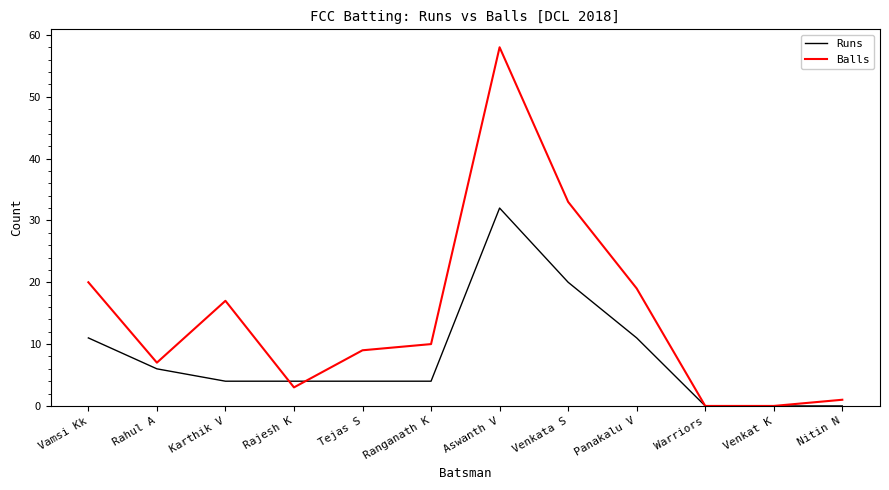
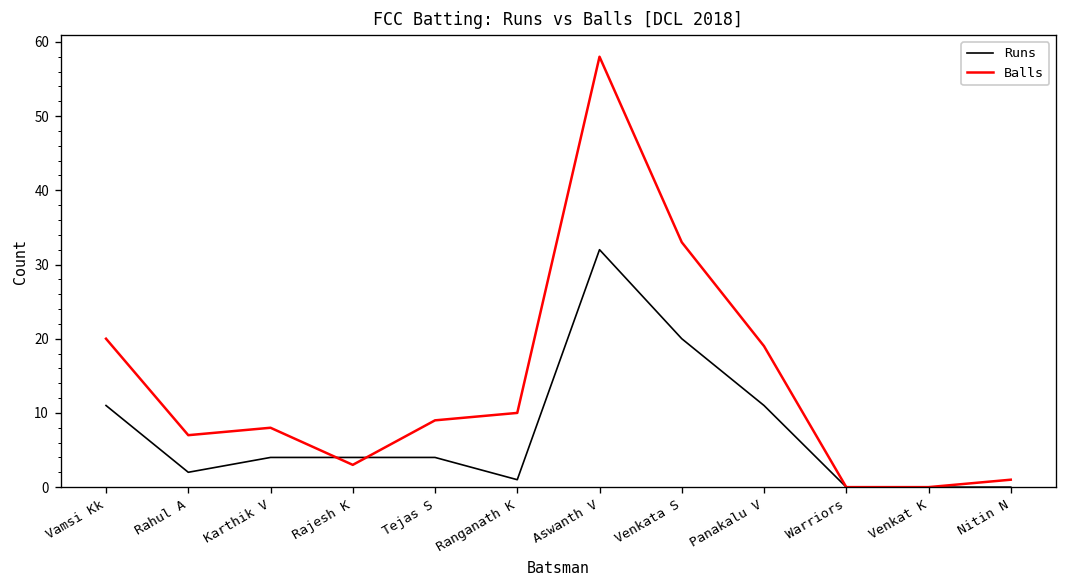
  {
    "Runs": {
      "Vamsi Kk": 11,
-     "Rahul A": 6,
+     "Rahul A": 2,
      "Karthik V": 4,
      "Rajesh K": 4,
      "Tejas S": 4,
-     "Ranganath K": 4,
+     "Ranganath K": 1,
      "Aswanth V": 32,
      "Venkata S": 20,
      "Panakalu V": 11,
      "Nitin N": 0
    },
    "Balls": {
      "Vamsi Kk": 20,
      "Rahul A": 7,
-     "Karthik V": 17,
+     "Karthik V": 8,
      "Rajesh K": 3,
      "Tejas S": 9,
      "Ranganath K": 10,
      "Aswanth V": 58,
      "Venkata S": 33,
      "Panakalu V": 19,
      "Nitin N": 1
    }
  }
